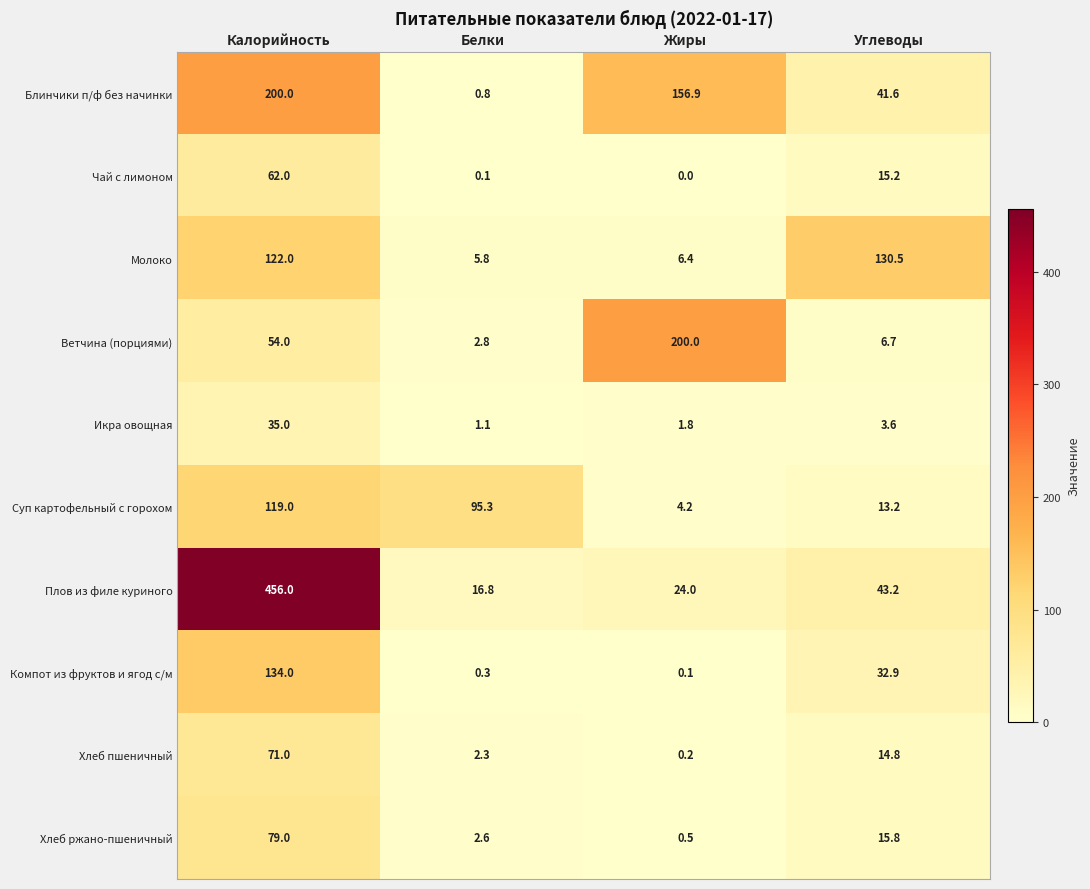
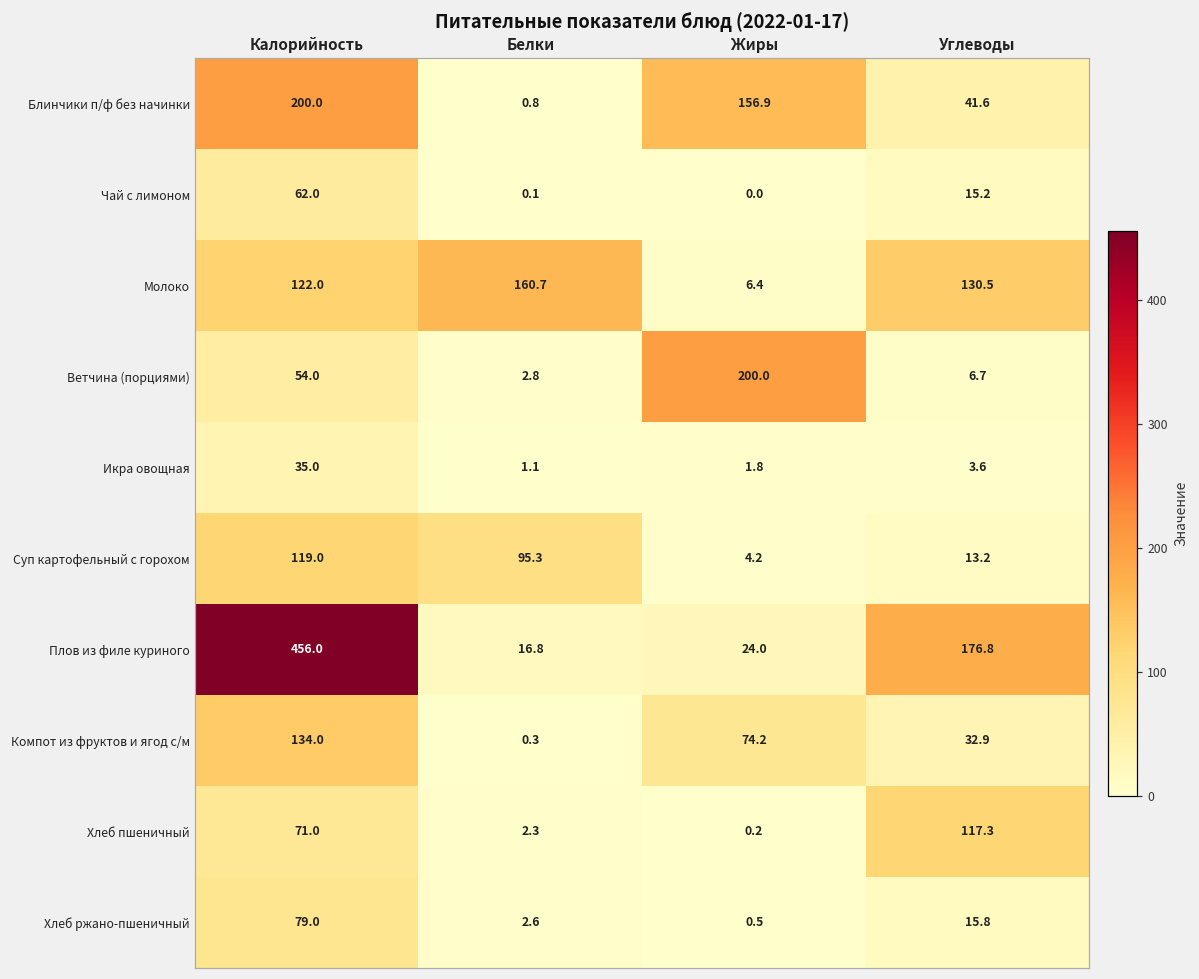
  {
    "Блинчики п/ф без начинки": {
      "Калорийность": 200.0,
      "Белки": 0.8,
      "Жиры": 156.9,
      "Углеводы": 41.6
    },
    "Чай с лимоном": {
      "Калорийность": 62.0,
      "Белки": 0.1,
      "Жиры": 0.0,
      "Углеводы": 15.2
    },
    "Молоко": {
      "Калорийность": 122.0,
-     "Белки": 5.8,
+     "Белки": 160.7,
      "Жиры": 6.4,
      "Углеводы": 130.5
    },
    "Ветчина (порциями)": {
      "Калорийность": 54.0,
      "Белки": 2.8,
      "Жиры": 200.0,
      "Углеводы": 6.7
    },
    "Икра овощная": {
      "Калорийность": 35.0,
      "Белки": 1.1,
      "Жиры": 1.8,
      "Углеводы": 3.6
    },
    "Суп картофельный с горохом": {
      "Калорийность": 119.0,
      "Белки": 95.3,
      "Жиры": 4.2,
      "Углеводы": 13.2
    },
    "Плов из филе куриного": {
      "Калорийность": 456.0,
      "Белки": 16.8,
      "Жиры": 24.0,
-     "Углеводы": 43.2
+     "Углеводы": 176.8
    },
    "Компот из фруктов и ягод с/м": {
      "Калорийность": 134.0,
      "Белки": 0.3,
-     "Жиры": 0.1,
+     "Жиры": 74.2,
      "Углеводы": 32.9
    },
    "Хлеб пшеничный": {
      "Калорийность": 71.0,
      "Белки": 2.3,
      "Жиры": 0.2,
-     "Углеводы": 14.8
+     "Углеводы": 117.3
    },
    "Хлеб ржано-пшеничный": {
      "Калорийность": 79.0,
      "Белки": 2.6,
      "Жиры": 0.5,
      "Углеводы": 15.8
    }
  }
